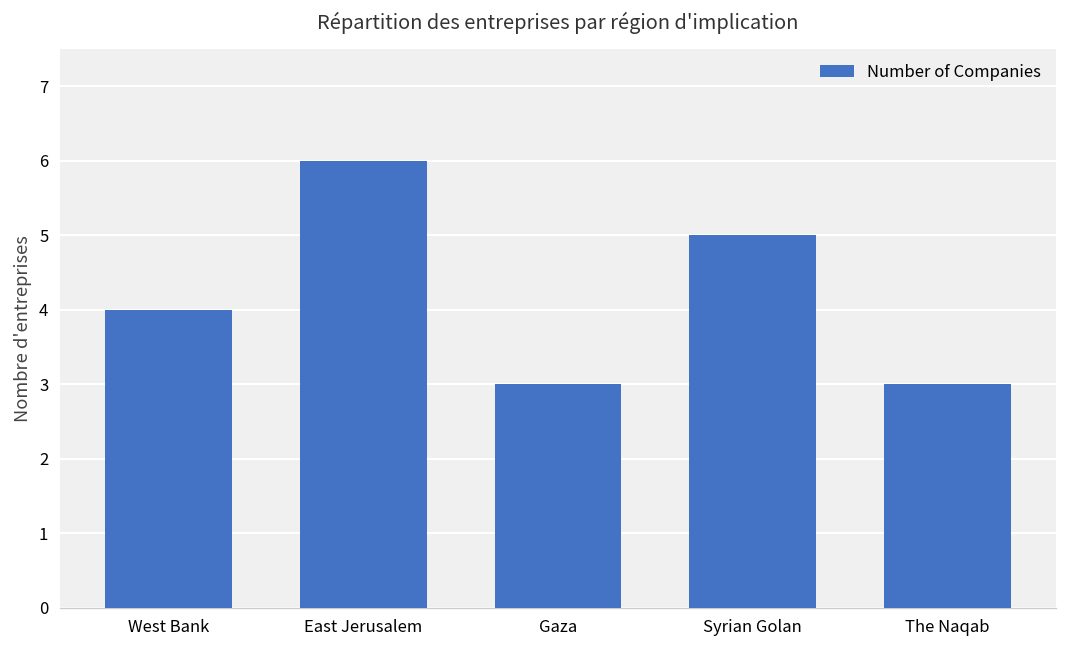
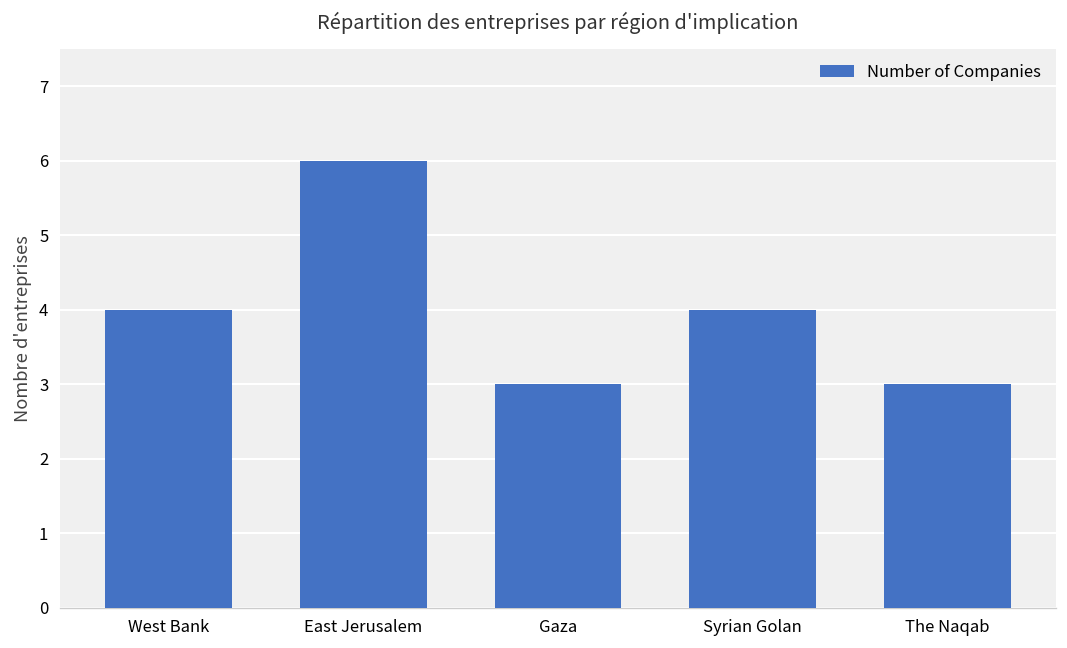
  {
    "West Bank": 4,
    "East Jerusalem": 6,
    "Gaza": 3,
-   "Syrian Golan": 5,
+   "Syrian Golan": 4,
    "The Naqab": 3
  }
